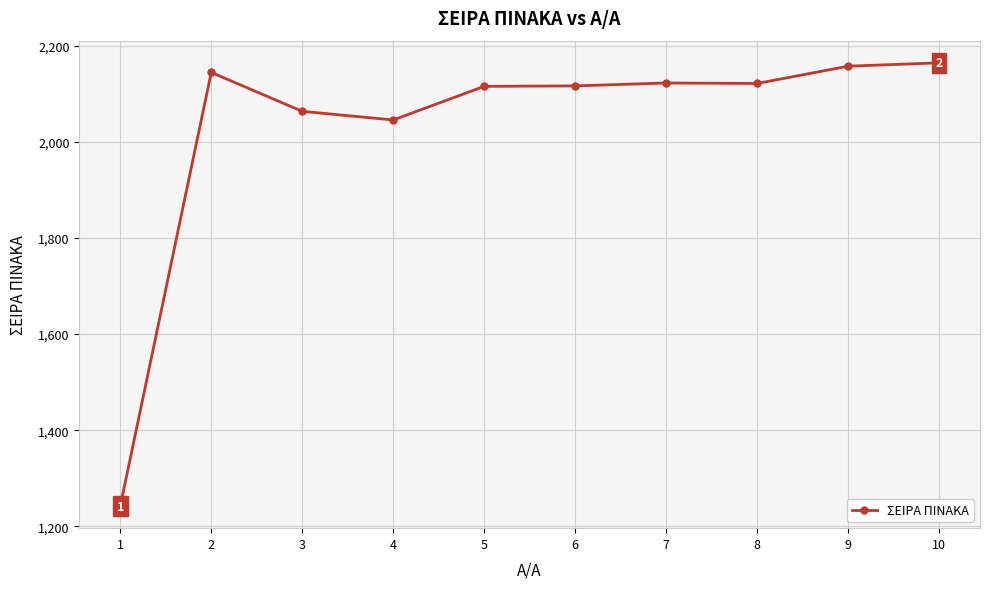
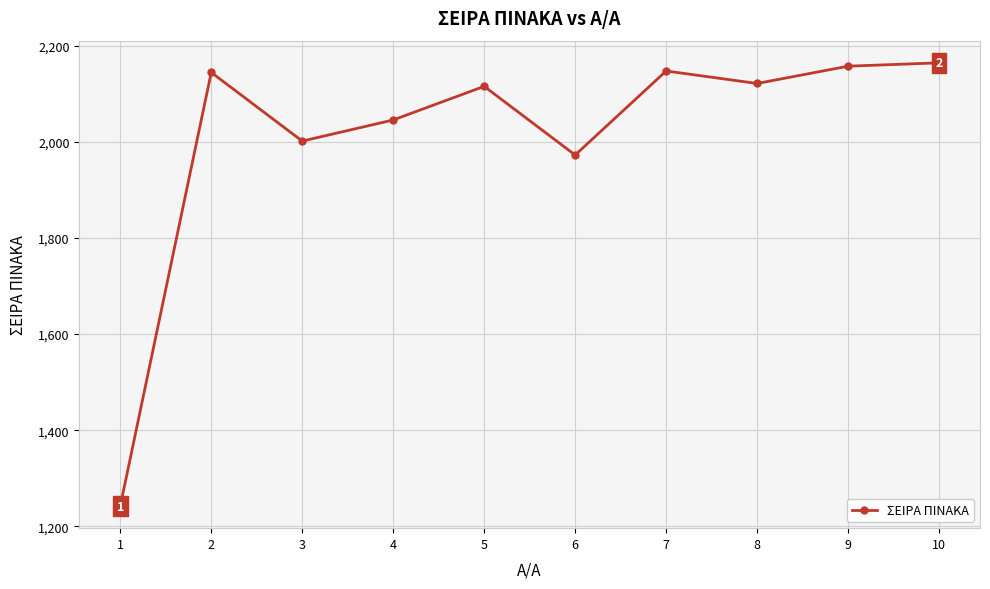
  {
    "2": "2,150",
-   "3": "2,060",
+   "3": "2,000",
    "4": "2,050",
    "5": "2,120",
-   "6": "2,120",
-   "7": "2,120",
+   "6": "1,970",
+   "7": "2,150",
    "8": "2,120",
    "9": "2,160"
  }
